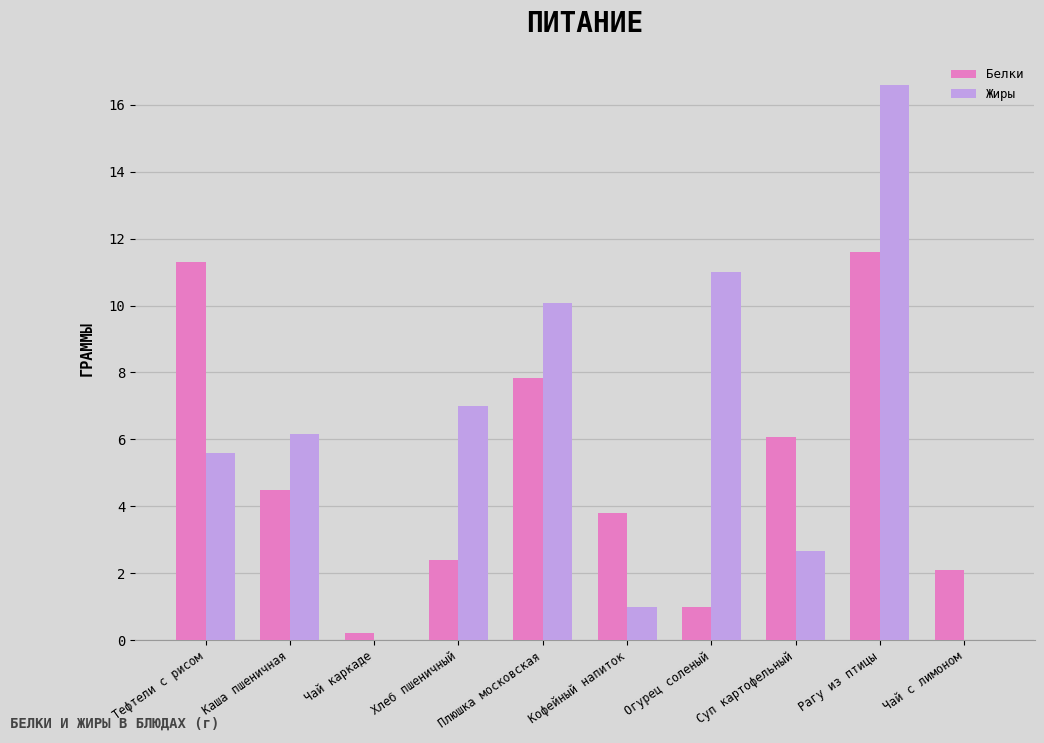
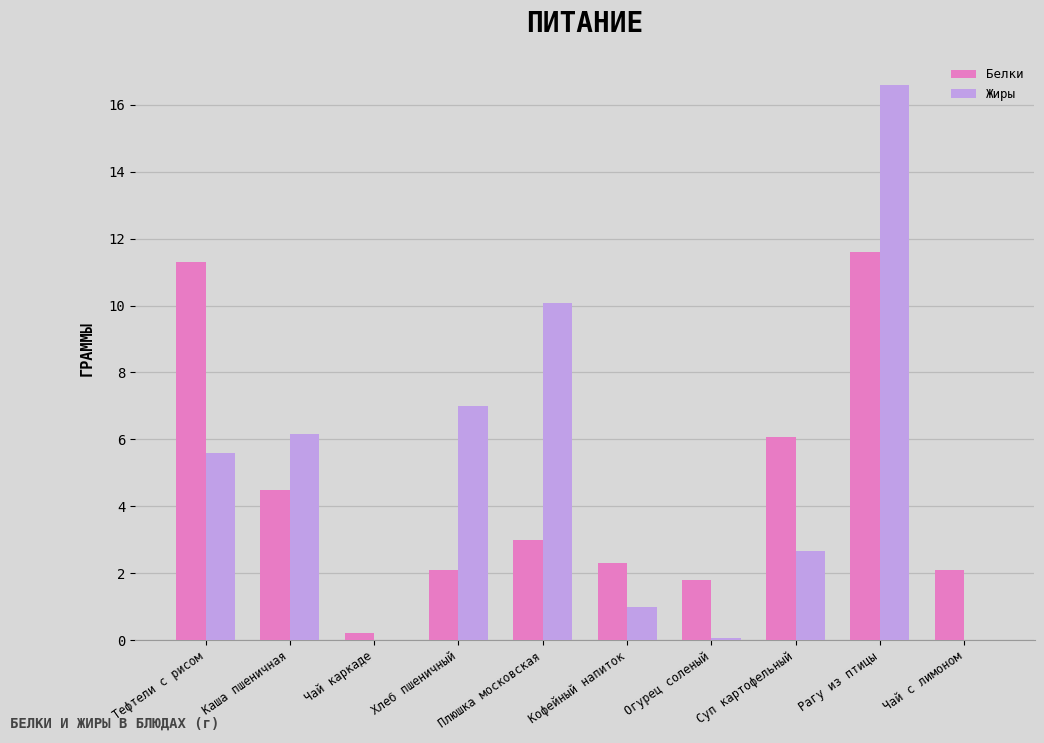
  {
    "Белки": {
      "Тефтели с рисом": 11.3,
      "Каша пшеничная": 4.5,
      "Чай каркаде": 0.2,
-     "Хлеб пшеничный": 2.4,
-     "Плюшка московская": 7.8,
-     "Кофейный напиток": 3.8,
-     "Огурец соленый": 1.0,
+     "Хлеб пшеничный": 2.1,
+     "Плюшка московская": 3.0,
+     "Кофейный напиток": 2.3,
+     "Огурец соленый": 1.8,
      "Суп картофельный": 6.1,
      "Рагу из птицы": 11.6,
      "Чай с лимоном": 2.1
    },
    "Жиры": {
      "Тефтели с рисом": 5.6,
      "Каша пшеничная": 6.2,
      "Чай каркаде": 0.0,
      "Хлеб пшеничный": 7.0,
      "Плюшка московская": 10.1,
      "Кофейный напиток": 1.0,
-     "Огурец соленый": 11.0,
+     "Огурец соленый": 0.1,
      "Суп картофельный": 2.7,
      "Рагу из птицы": 16.6,
      "Чай с лимоном": 0.0
    }
  }
